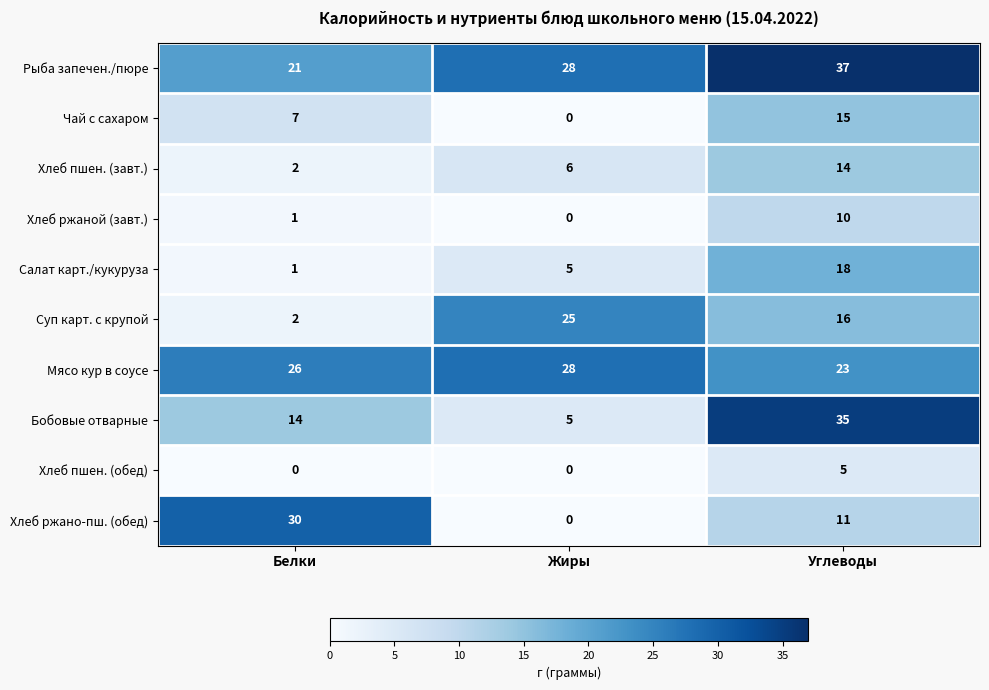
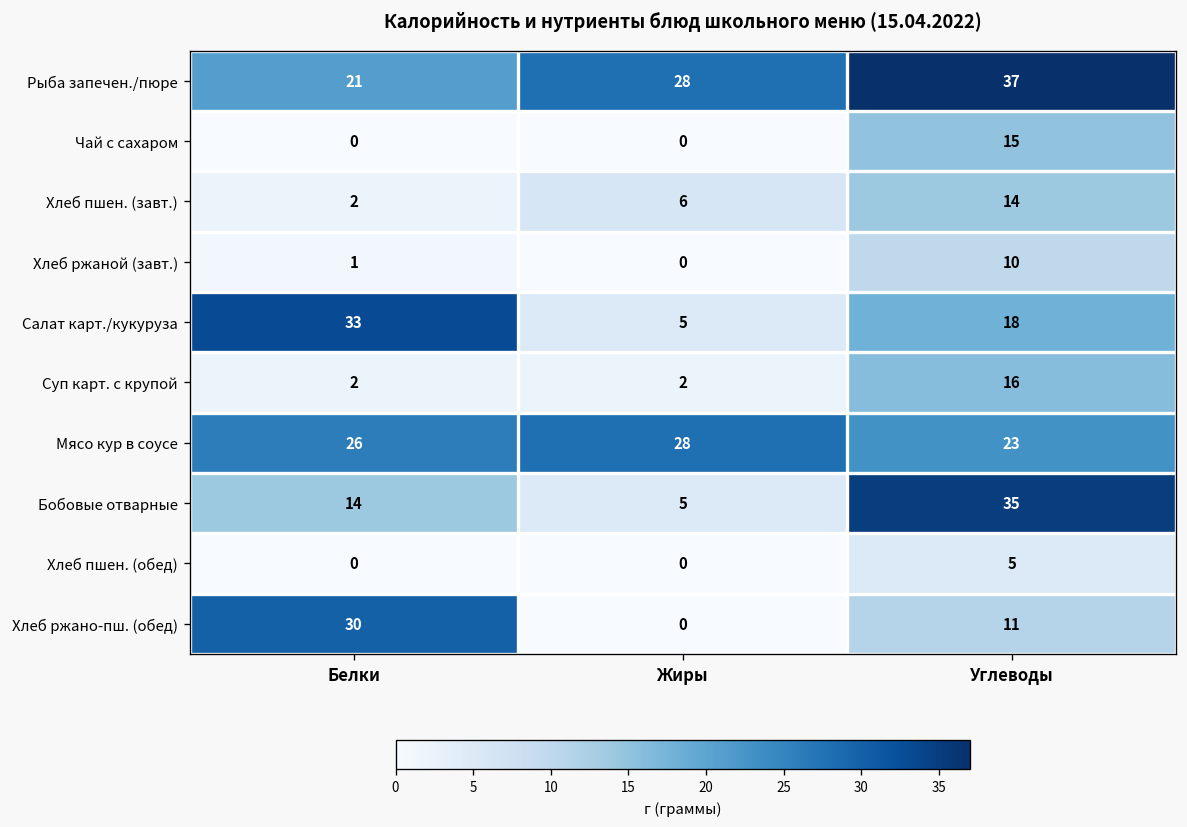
  {
    "Рыба запечен./пюре": {
      "Белки": 21,
      "Жиры": 28,
      "Углеводы": 37
    },
    "Чай с сахаром": {
-     "Белки": 7,
+     "Белки": 0,
      "Жиры": 0,
      "Углеводы": 15
    },
    "Хлеб пшен. (завт.)": {
      "Белки": 2,
      "Жиры": 6,
      "Углеводы": 14
    },
    "Хлеб ржаной (завт.)": {
      "Белки": 1,
      "Жиры": 0,
      "Углеводы": 10
    },
    "Салат карт./кукуруза": {
-     "Белки": 1,
+     "Белки": 33,
      "Жиры": 5,
      "Углеводы": 18
    },
    "Суп карт. с крупой": {
      "Белки": 2,
-     "Жиры": 25,
+     "Жиры": 2,
      "Углеводы": 16
    },
    "Мясо кур в соусе": {
      "Белки": 26,
      "Жиры": 28,
      "Углеводы": 23
    },
    "Бобовые отварные": {
      "Белки": 14,
      "Жиры": 5,
      "Углеводы": 35
    },
    "Хлеб пшен. (обед)": {
      "Белки": 0,
      "Жиры": 0,
      "Углеводы": 5
    },
    "Хлеб ржано-пш. (обед)": {
      "Белки": 30,
      "Жиры": 0,
      "Углеводы": 11
    }
  }
